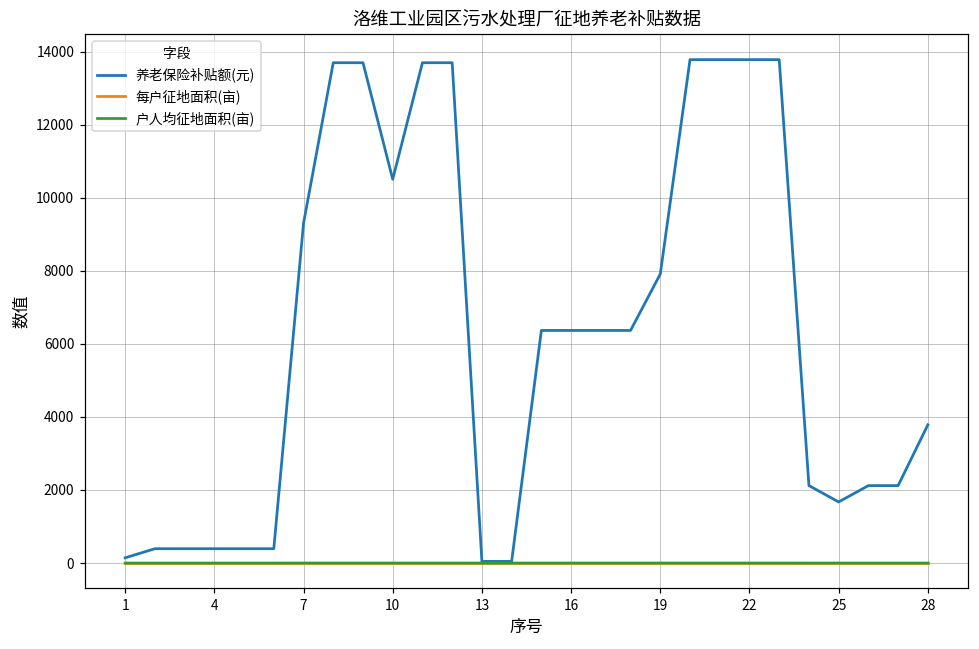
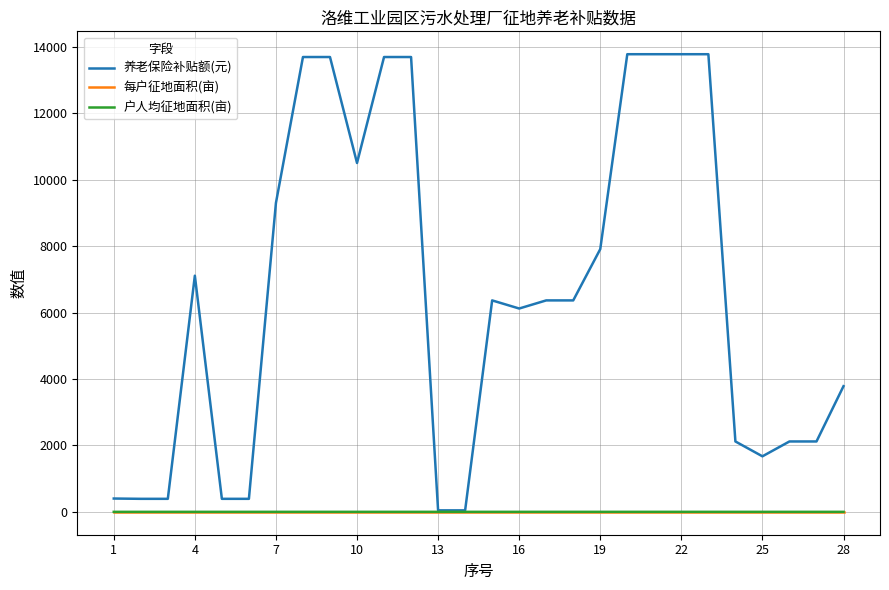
  {
    "养老保险补贴额(元)": {
-     "1": 100,
-     "4": 400,
+     "1": 400,
+     "4": 7100,
      "7": 9300,
      "10": 10500,
-     "16": 6400,
+     "16": 6100,
      "19": 7900,
      "22": 13800,
      "25": 1700,
      "28": 3800
    },
    "户人均征地面积(亩)": {
      "1": 0,
      "4": 0,
      "7": 0,
      "10": 0,
      "16": 0,
      "19": 0,
      "22": 0,
      "25": 0,
      "28": 0
    }
  }
